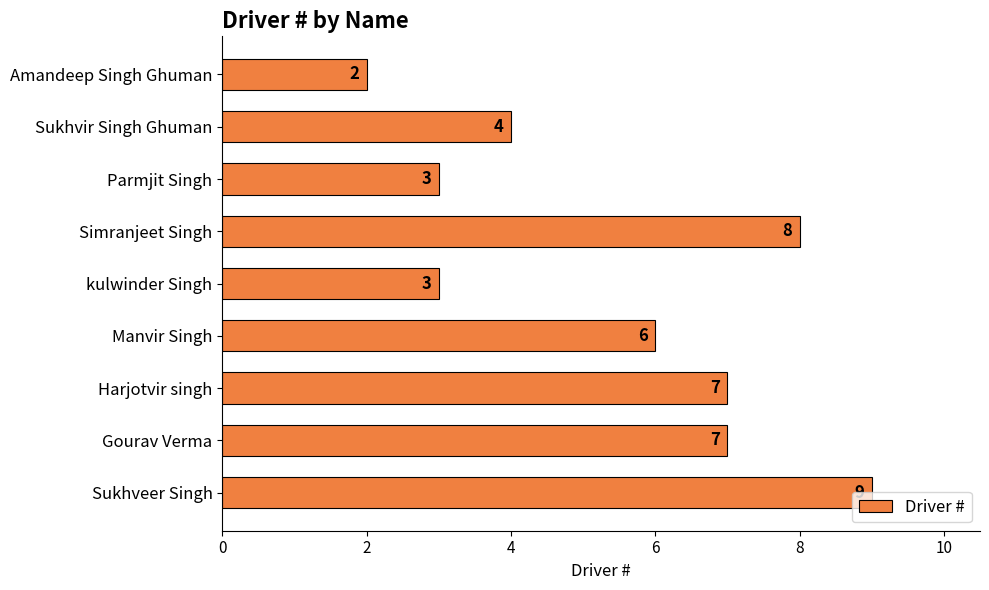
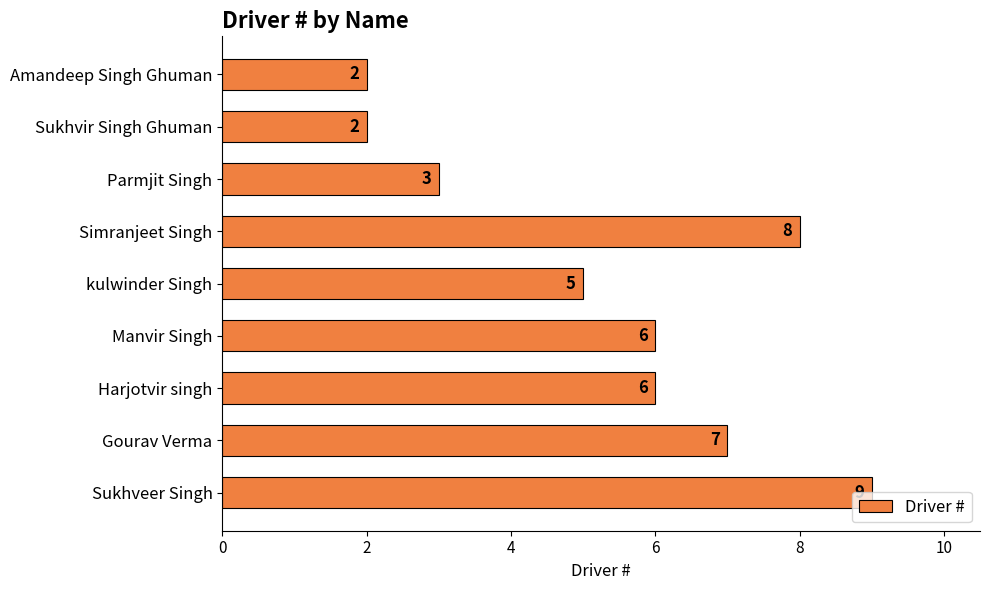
  {
    "Amandeep Singh Ghuman": 2,
-   "Sukhvir Singh Ghuman": 4,
+   "Sukhvir Singh Ghuman": 2,
    "Parmjit Singh": 3,
    "Simranjeet Singh": 8,
-   "kulwinder Singh": 3,
+   "kulwinder Singh": 5,
    "Manvir Singh": 6,
-   "Harjotvir singh": 7,
+   "Harjotvir singh": 6,
    "Gourav Verma": 7
  }
